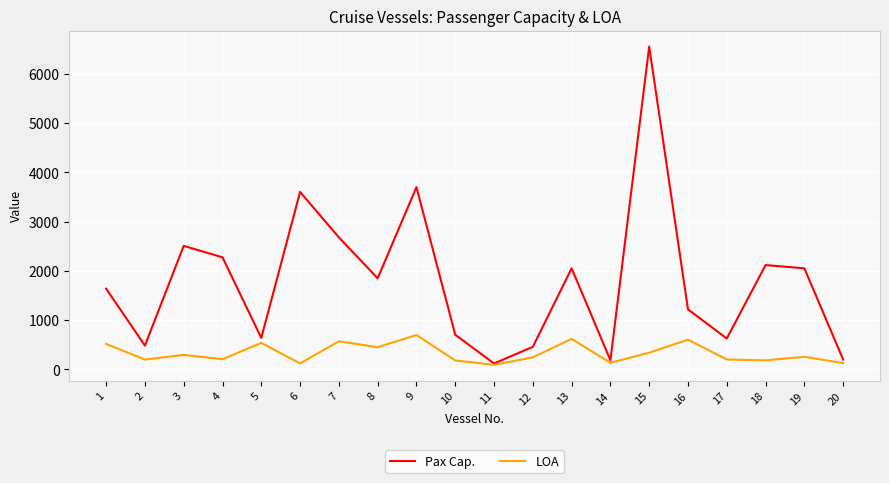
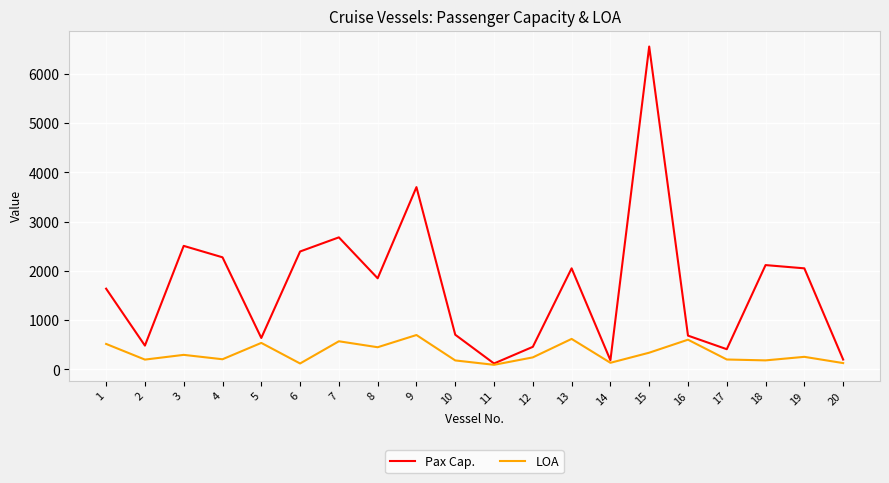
  {
    "Pax Cap.": {
      "1": 1600,
      "2": 500,
      "3": 2500,
      "4": 2300,
      "5": 600,
-     "6": 3600,
+     "6": 2400,
      "7": 2700,
      "8": 1800,
      "9": 3700,
      "10": 700,
      "12": 500,
      "13": 2100,
      "15": 6600,
-     "16": 1200,
-     "17": 600,
+     "16": 700,
+     "17": 400,
      "18": 2100,
      "19": 2100,
      "20": 200
    },
    "LOA": {
      "1": 500,
      "2": 200,
      "3": 300,
      "4": 200,
      "5": 500,
      "6": 100,
      "7": 600,
      "8": 400,
      "9": 700,
      "10": 200,
      "12": 200,
      "13": 600,
      "15": 300,
      "16": 600,
      "17": 200,
      "18": 200,
      "19": 300,
      "20": 100
    }
  }
